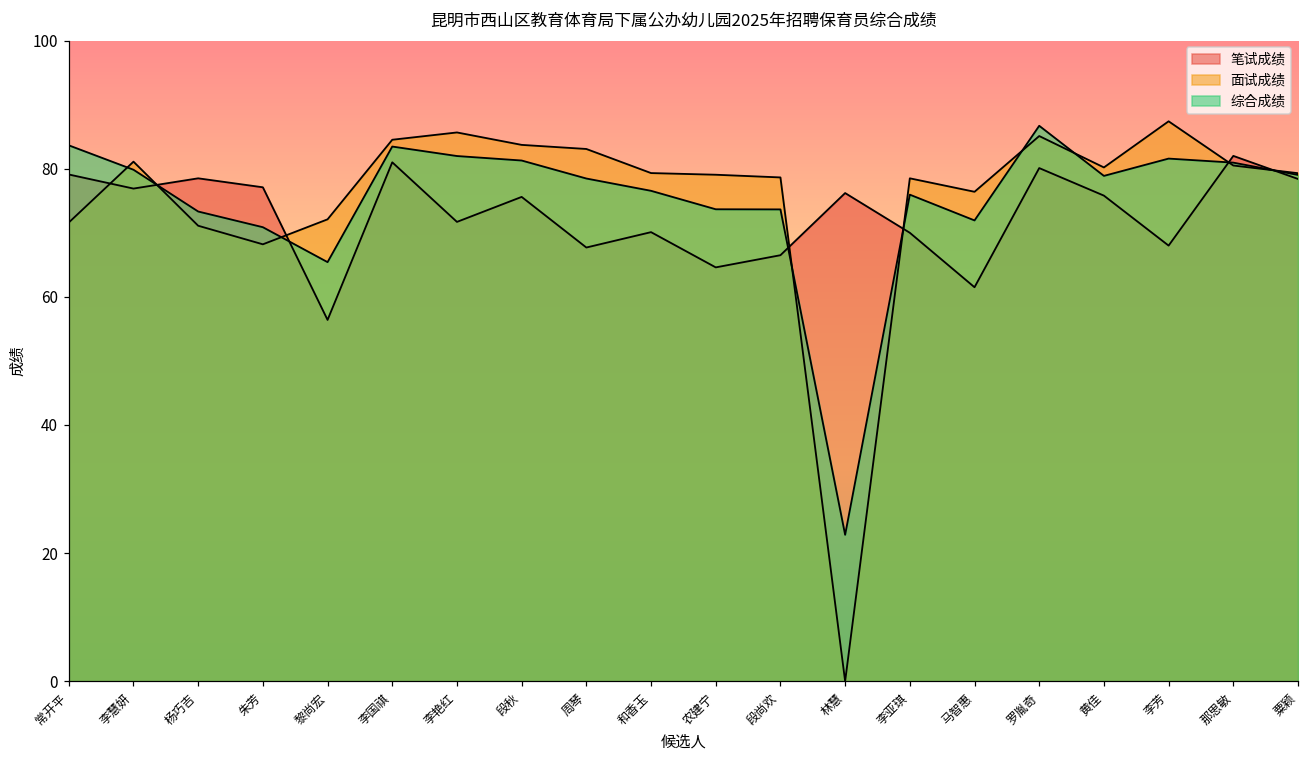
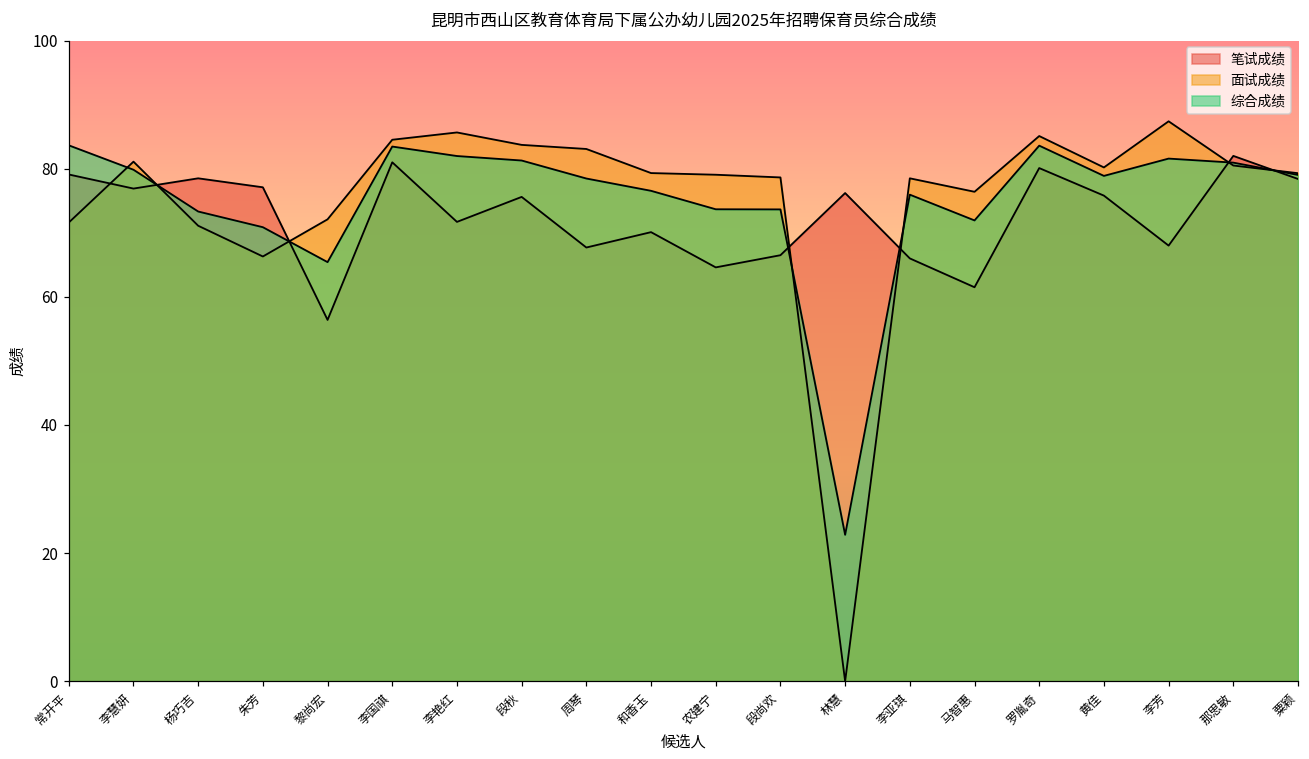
  {
    "笔试成绩": {
      "常开平": 79,
      "李慧妍": 77,
      "杨巧吉": 79,
      "朱芳": 77,
      "黎尚宏": 56,
      "李国祺": 81,
      "李艳红": 72,
      "段秋": 76,
      "周琴": 68,
      "和香玉": 70,
      "农建宁": 65,
      "段尚欢": 67,
      "林慧": 76,
-     "李亚琪": 70,
+     "李亚琪": 66,
      "马智惠": 62,
      "罗胤奇": 80,
      "黄佳": 76,
      "李芳": 68,
      "那思敏": 82,
      "粟颖": 78
    },
    "面试成绩": {
      "常开平": 72,
      "李慧妍": 81,
      "杨巧吉": 71,
-     "朱芳": 68,
+     "朱芳": 66,
      "黎尚宏": 72,
      "李国祺": 85,
      "李艳红": 86,
      "段秋": 84,
      "周琴": 83,
      "和香玉": 79,
      "农建宁": 79,
      "段尚欢": 79,
      "林慧": 0,
      "李亚琪": 79,
      "马智惠": 76,
      "罗胤奇": 85,
      "黄佳": 80,
      "李芳": 87,
      "那思敏": 81
    },
    "综合成绩": {
      "常开平": 84,
      "李慧妍": 80,
      "杨巧吉": 73,
      "朱芳": 71,
      "黎尚宏": 65,
      "李国祺": 83,
      "李艳红": 82,
      "段秋": 81,
      "周琴": 78,
      "和香玉": 77,
      "农建宁": 74,
      "段尚欢": 74,
      "林慧": 23,
      "李亚琪": 76,
      "马智惠": 72,
-     "罗胤奇": 87,
+     "罗胤奇": 84,
      "黄佳": 79,
      "李芳": 82,
      "那思敏": 81
    }
  }
